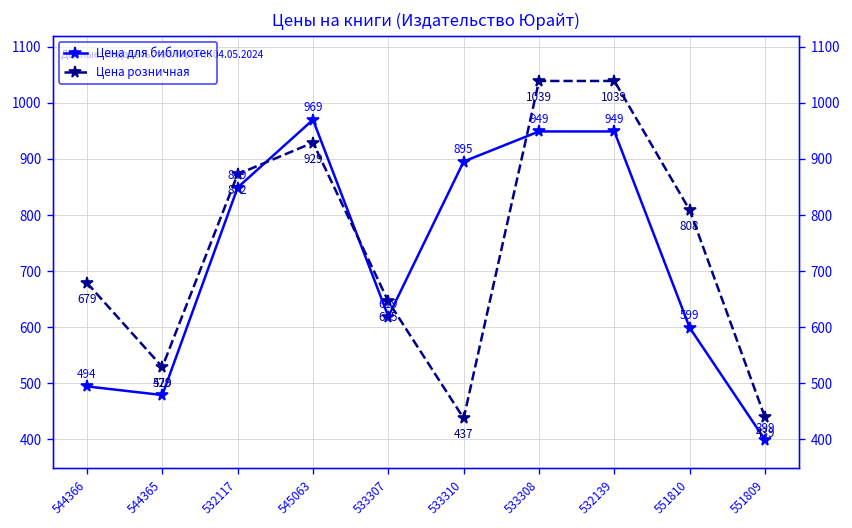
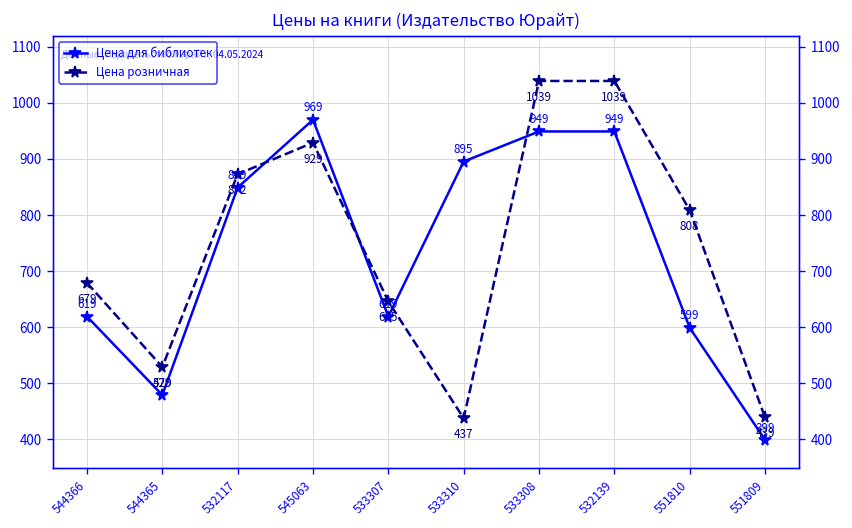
  {
    "Цена для библиотек": {
-     "544366": 494,
+     "544366": 619,
      "533310": 895,
      "533308": 949,
      "532139": 949,
      "551810": 599
    },
    "Цена розничная": {
      "545063": 929,
      "533310": 437,
      "533308": 1039,
      "532139": 1039
    }
  }
